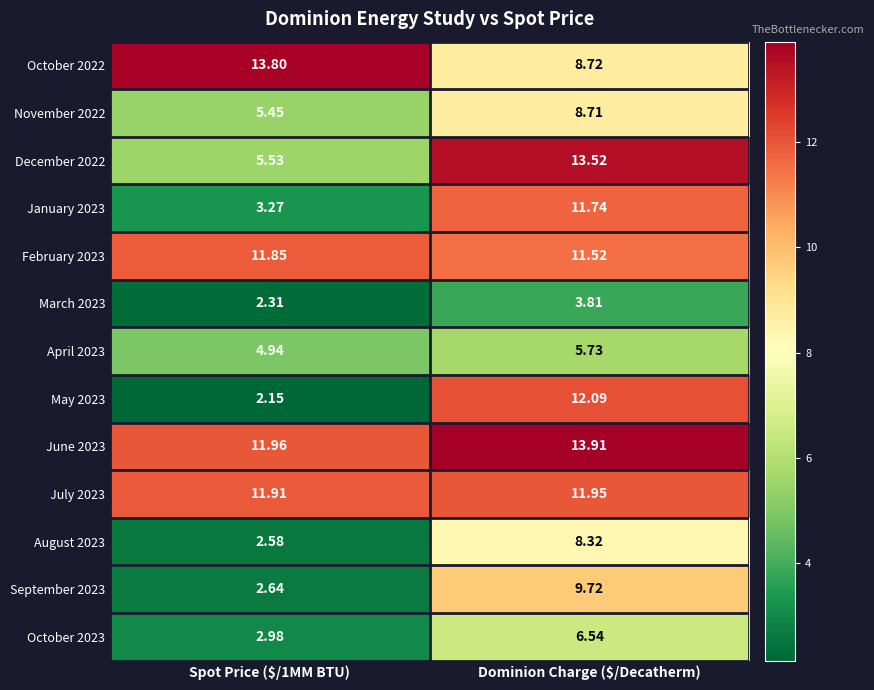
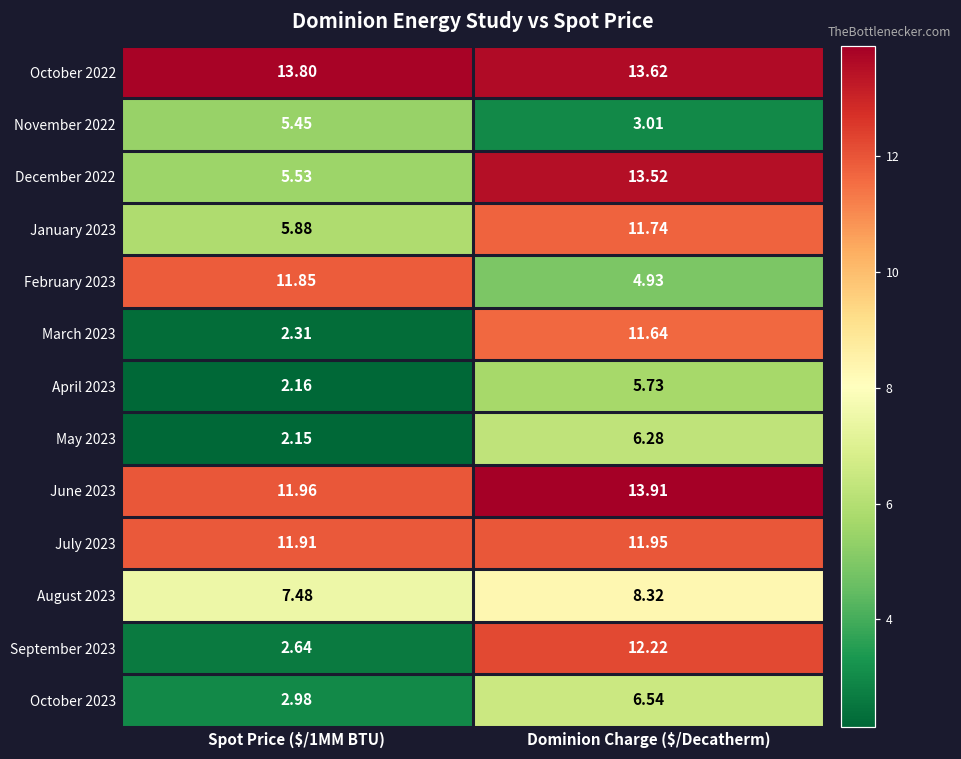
  {
    "October 2022": {
      "Spot Price ($/1MM BTU)": 13.80,
-     "Dominion Charge ($/Decatherm)": 8.72
+     "Dominion Charge ($/Decatherm)": 13.62
    },
    "November 2022": {
      "Spot Price ($/1MM BTU)": 5.45,
-     "Dominion Charge ($/Decatherm)": 8.71
+     "Dominion Charge ($/Decatherm)": 3.01
    },
    "December 2022": {
      "Spot Price ($/1MM BTU)": 5.53,
      "Dominion Charge ($/Decatherm)": 13.52
    },
    "January 2023": {
-     "Spot Price ($/1MM BTU)": 3.27,
+     "Spot Price ($/1MM BTU)": 5.88,
      "Dominion Charge ($/Decatherm)": 11.74
    },
    "February 2023": {
      "Spot Price ($/1MM BTU)": 11.85,
-     "Dominion Charge ($/Decatherm)": 11.52
+     "Dominion Charge ($/Decatherm)": 4.93
    },
    "March 2023": {
      "Spot Price ($/1MM BTU)": 2.31,
-     "Dominion Charge ($/Decatherm)": 3.81
+     "Dominion Charge ($/Decatherm)": 11.64
    },
    "April 2023": {
-     "Spot Price ($/1MM BTU)": 4.94,
+     "Spot Price ($/1MM BTU)": 2.16,
      "Dominion Charge ($/Decatherm)": 5.73
    },
    "May 2023": {
      "Spot Price ($/1MM BTU)": 2.15,
-     "Dominion Charge ($/Decatherm)": 12.09
+     "Dominion Charge ($/Decatherm)": 6.28
    },
    "June 2023": {
      "Spot Price ($/1MM BTU)": 11.96,
      "Dominion Charge ($/Decatherm)": 13.91
    },
    "July 2023": {
      "Spot Price ($/1MM BTU)": 11.91,
      "Dominion Charge ($/Decatherm)": 11.95
    },
    "August 2023": {
-     "Spot Price ($/1MM BTU)": 2.58,
+     "Spot Price ($/1MM BTU)": 7.48,
      "Dominion Charge ($/Decatherm)": 8.32
    },
    "September 2023": {
      "Spot Price ($/1MM BTU)": 2.64,
-     "Dominion Charge ($/Decatherm)": 9.72
+     "Dominion Charge ($/Decatherm)": 12.22
    },
    "October 2023": {
      "Spot Price ($/1MM BTU)": 2.98,
      "Dominion Charge ($/Decatherm)": 6.54
    }
  }
